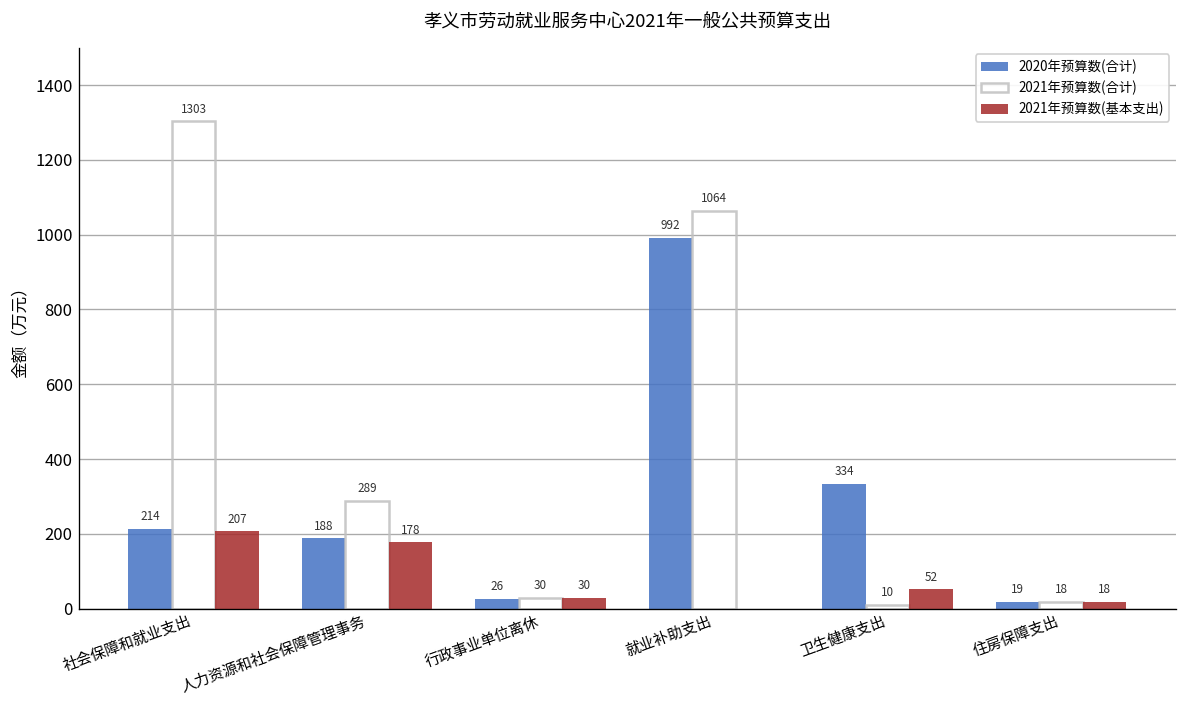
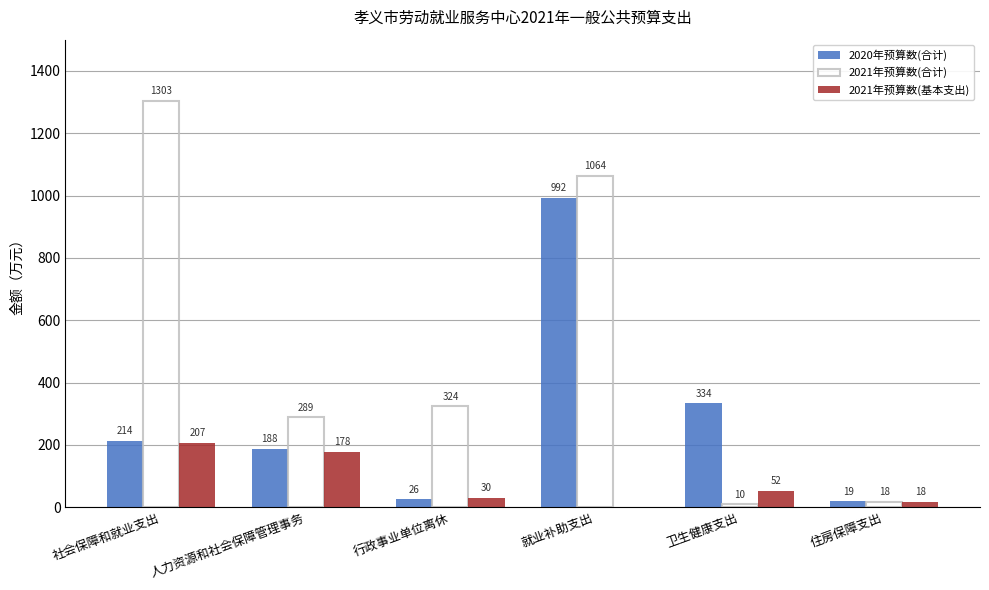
  {
    "2020年预算数(合计)": {
      "社会保障和就业支出": 214,
      "人力资源和社会保障管理事务": 188,
      "行政事业单位离休": 26,
      "就业补助支出": 992,
      "卫生健康支出": 334,
      "住房保障支出": 19
    },
    "2021年预算数(合计)": {
      "社会保障和就业支出": 1303,
      "人力资源和社会保障管理事务": 289,
-     "行政事业单位离休": 30,
+     "行政事业单位离休": 324,
      "就业补助支出": 1064,
      "卫生健康支出": 10,
      "住房保障支出": 18
    },
    "2021年预算数(基本支出)": {
      "社会保障和就业支出": 207,
      "人力资源和社会保障管理事务": 178,
      "行政事业单位离休": 30,
      "卫生健康支出": 52,
      "住房保障支出": 18
    }
  }
